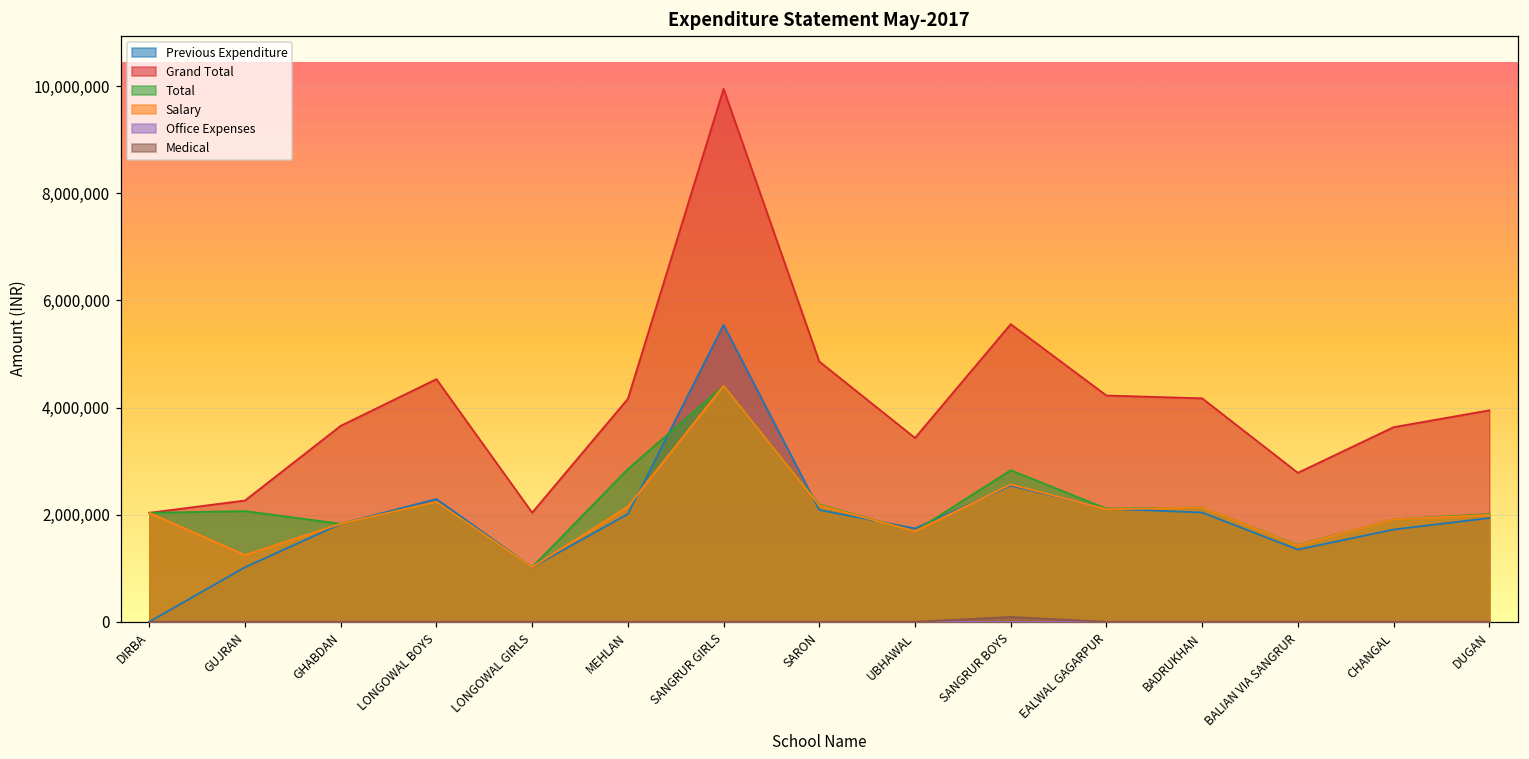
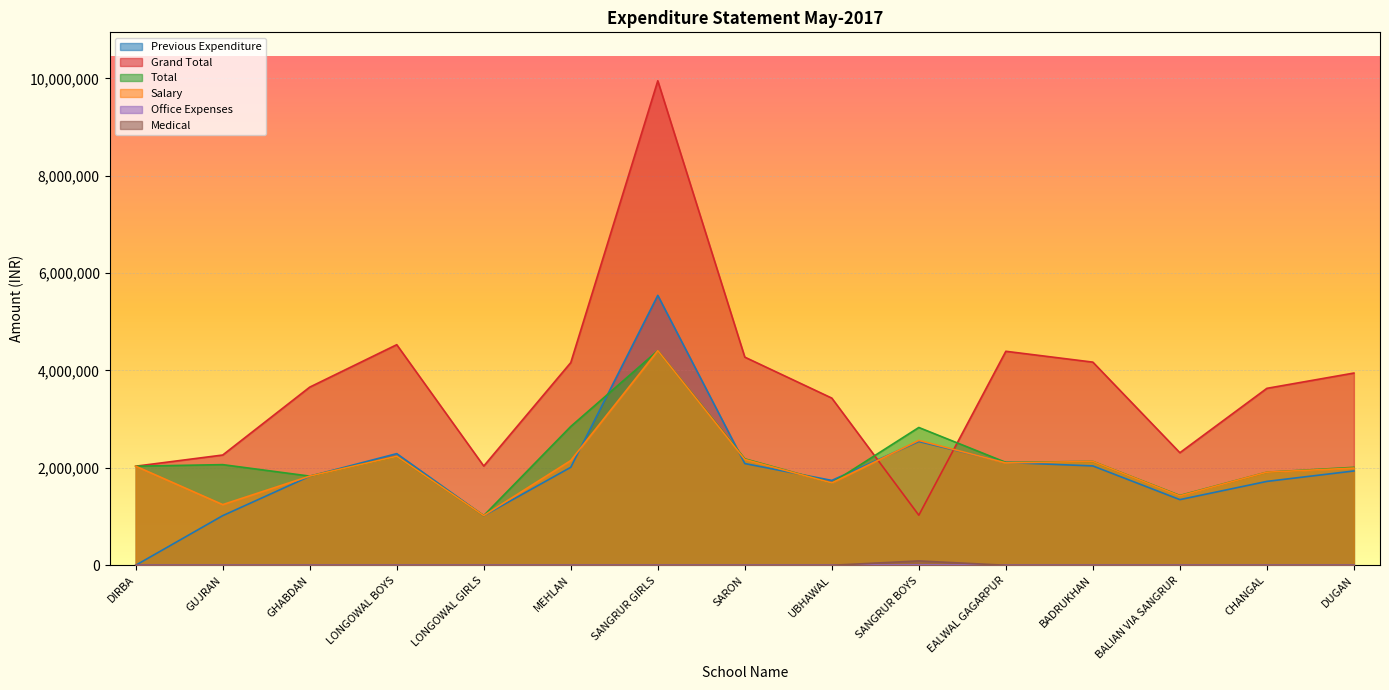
  {
    "Previous Expenditure": {
      "GUJRAN": "1,000,000",
      "LONGOWAL BOYS": "2,300,000",
      "MEHLAN": "2,000,000",
      "SANGRUR GIRLS": "5,500,000",
      "SARON": "2,100,000",
      "BADRUKHAN": "2,000,000",
      "BALIAN VIA SANGRUR": "1,300,000",
      "CHANGAL": "1,700,000",
      "DUGAN": "1,900,000"
    },
    "Grand Total": {
      "GUJRAN": "2,300,000",
      "GHABDAN": "3,700,000",
      "LONGOWAL BOYS": "4,500,000",
      "LONGOWAL GIRLS": "2,000,000",
      "MEHLAN": "4,200,000",
      "SANGRUR GIRLS": "10,000,000",
-     "SARON": "4,900,000",
+     "SARON": "4,300,000",
      "UBHAWAL": "3,400,000",
-     "SANGRUR BOYS": "5,600,000",
-     "EALWAL GAGARPUR": "4,200,000",
+     "SANGRUR BOYS": "1,000,000",
+     "EALWAL GAGARPUR": "4,400,000",
      "BADRUKHAN": "4,200,000",
-     "BALIAN VIA SANGRUR": "2,800,000",
+     "BALIAN VIA SANGRUR": "2,300,000",
      "CHANGAL": "3,600,000",
      "DUGAN": "3,900,000"
    },
    "Total": {
      "GUJRAN": "2,100,000",
      "MEHLAN": "2,900,000",
      "SANGRUR BOYS": "2,800,000"
    },
    "Salary": {
      "GUJRAN": "1,200,000",
      "MEHLAN": "2,200,000"
    },
    "Office Expenses": {
      "SANGRUR BOYS": "0"
    },
    "Medical": {
      "SANGRUR BOYS": "100,000"
    }
  }
